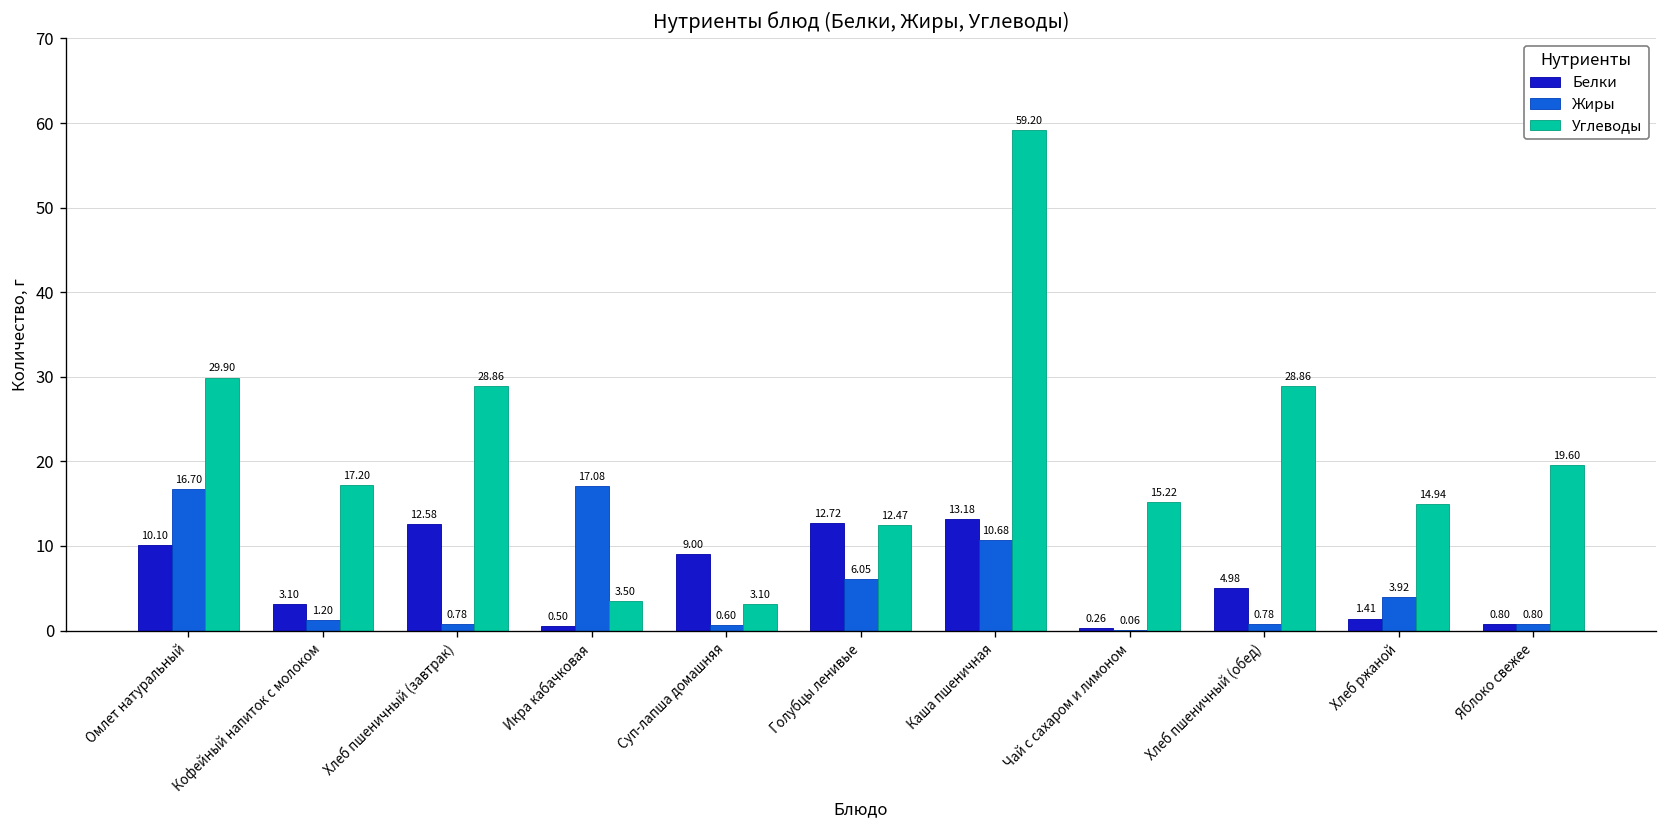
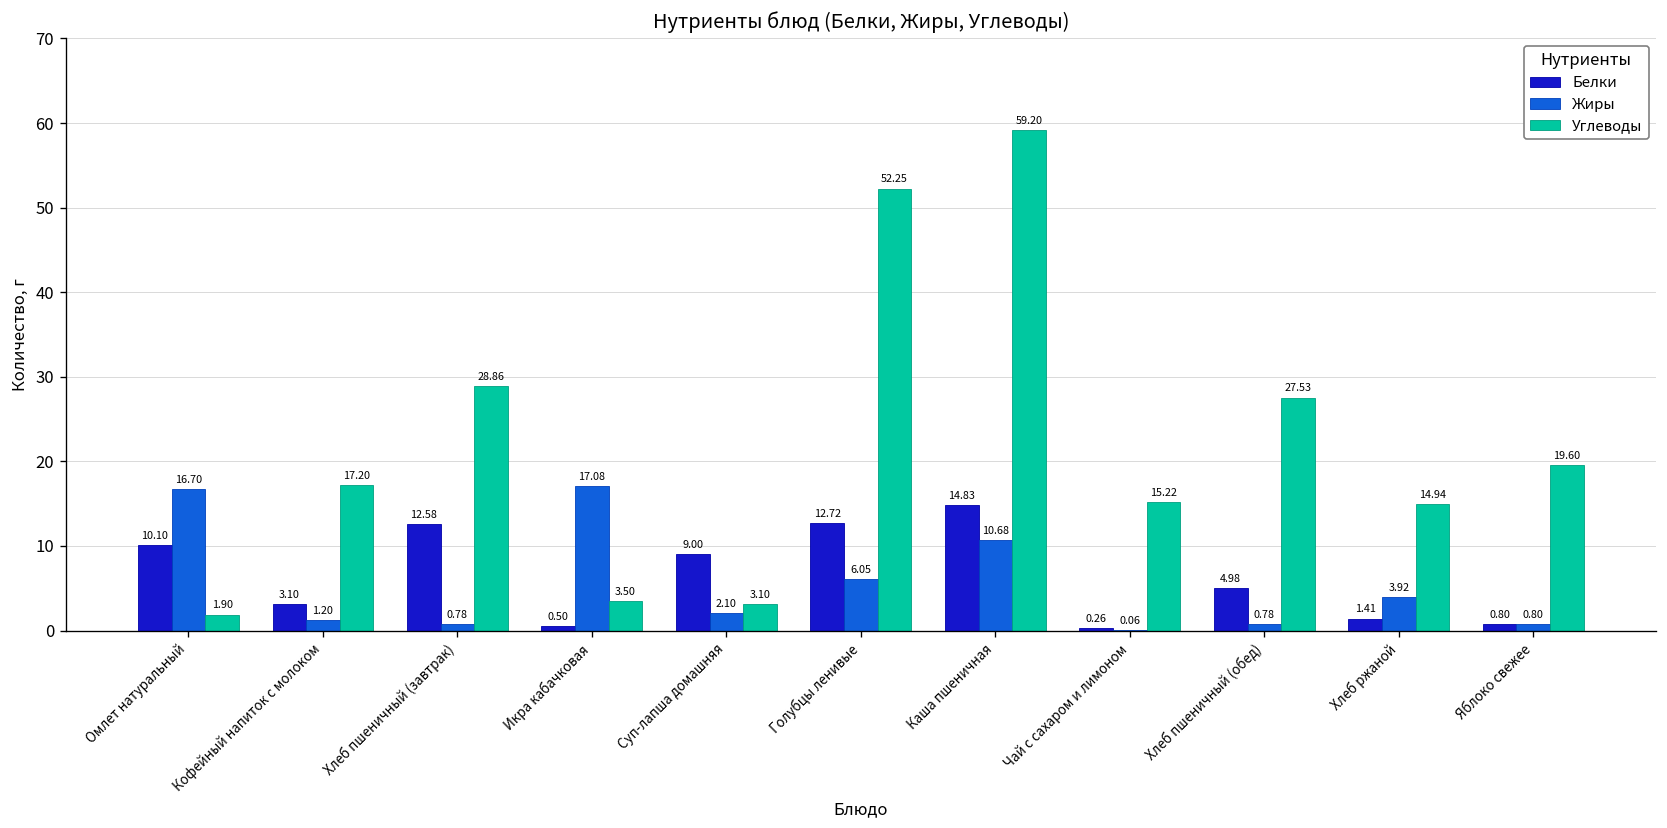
  {
    "Белки": {
      "Омлет натуральный": 10.10,
      "Кофейный напиток с молоком": 3.10,
      "Хлеб пшеничный (завтрак)": 12.58,
      "Икра кабачковая": 0.50,
      "Суп-лапша домашняя": 9.00,
      "Голубцы ленивые": 12.72,
-     "Каша пшеничная": 13.18,
+     "Каша пшеничная": 14.83,
      "Чай с сахаром и лимоном": 0.26,
      "Хлеб пшеничный (обед)": 4.98,
      "Хлеб ржаной": 1.41,
      "Яблоко свежее": 0.80
    },
    "Жиры": {
      "Омлет натуральный": 16.70,
      "Кофейный напиток с молоком": 1.20,
      "Хлеб пшеничный (завтрак)": 0.78,
      "Икра кабачковая": 17.08,
-     "Суп-лапша домашняя": 0.60,
+     "Суп-лапша домашняя": 2.10,
      "Голубцы ленивые": 6.05,
      "Каша пшеничная": 10.68,
      "Чай с сахаром и лимоном": 0.06,
      "Хлеб пшеничный (обед)": 0.78,
      "Хлеб ржаной": 3.92,
      "Яблоко свежее": 0.80
    },
    "Углеводы": {
-     "Омлет натуральный": 29.90,
+     "Омлет натуральный": 1.90,
      "Кофейный напиток с молоком": 17.20,
      "Хлеб пшеничный (завтрак)": 28.86,
      "Икра кабачковая": 3.50,
      "Суп-лапша домашняя": 3.10,
-     "Голубцы ленивые": 12.47,
+     "Голубцы ленивые": 52.25,
      "Каша пшеничная": 59.20,
      "Чай с сахаром и лимоном": 15.22,
-     "Хлеб пшеничный (обед)": 28.86,
+     "Хлеб пшеничный (обед)": 27.53,
      "Хлеб ржаной": 14.94,
      "Яблоко свежее": 19.60
    }
  }
